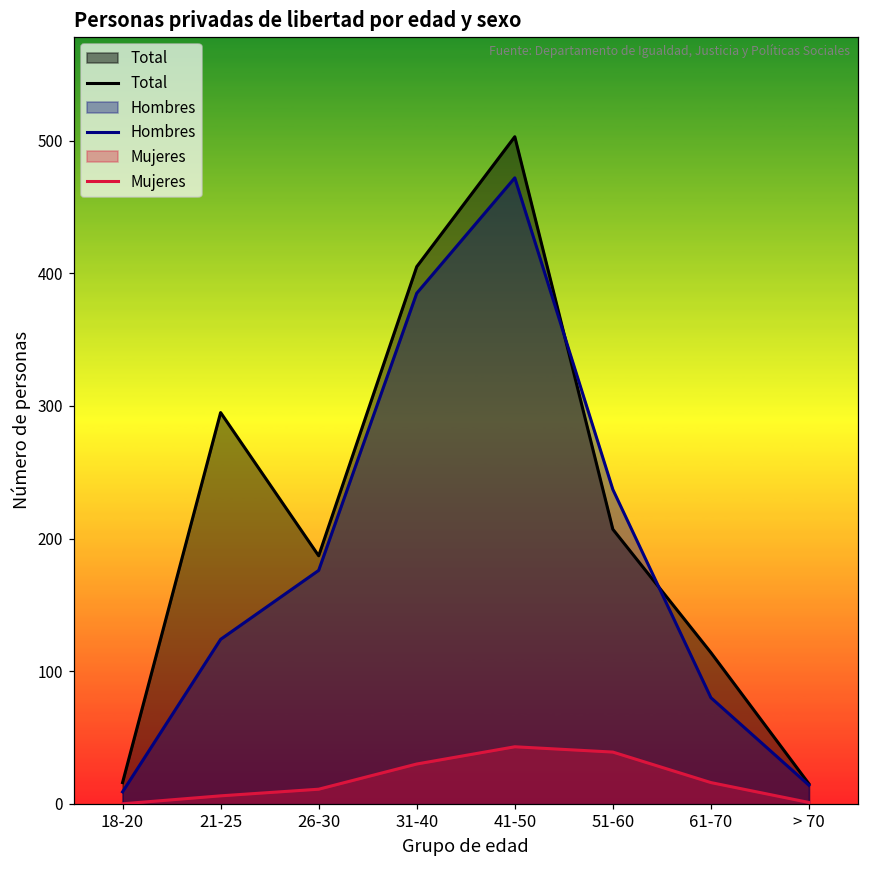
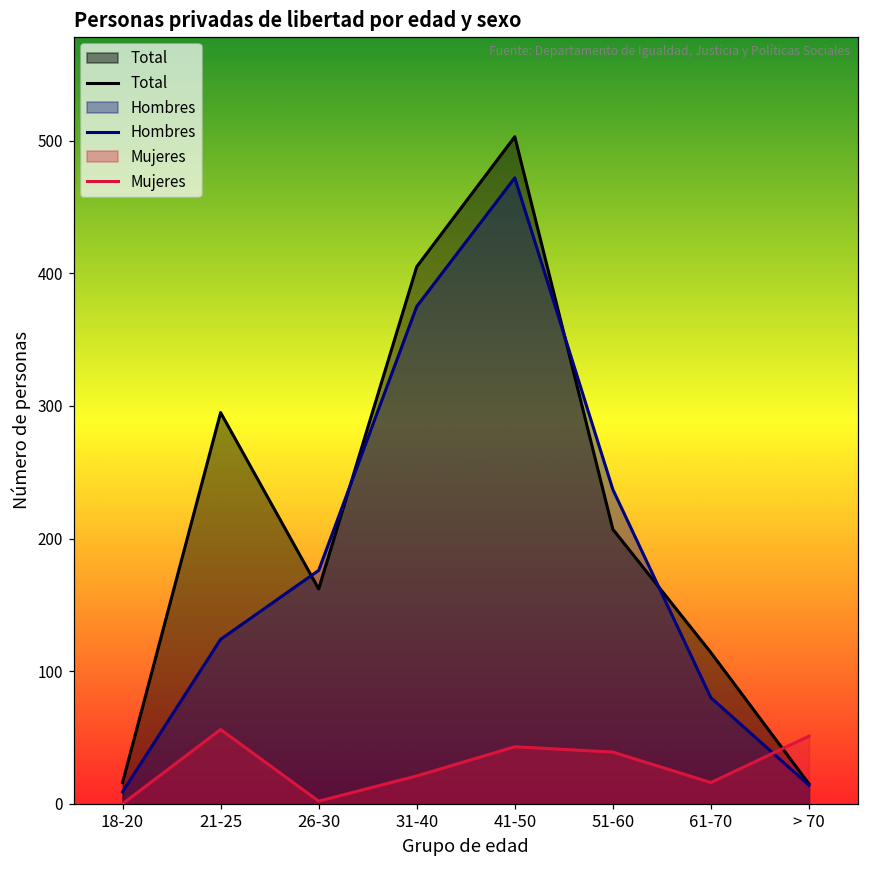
  {
    "Total": {
      "18-20": 16,
      "21-25": 295,
-     "26-30": 187,
+     "26-30": 162,
      "31-40": 405,
      "41-50": 503,
      "51-60": 207,
      "61-70": 114
    },
    "Hombres": {
      "18-20": 9,
      "21-25": 124,
      "26-30": 176,
-     "31-40": 385,
+     "31-40": 375,
      "41-50": 472,
      "51-60": 237,
      "61-70": 80
    },
    "Mujeres": {
      "18-20": 0,
-     "21-25": 6,
-     "26-30": 11,
-     "31-40": 30,
+     "21-25": 56,
+     "26-30": 2,
+     "31-40": 21,
      "41-50": 43,
      "51-60": 39,
      "61-70": 16,
-     "> 70": 1
+     "> 70": 51
    }
  }
